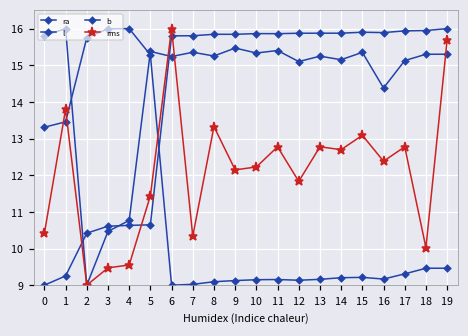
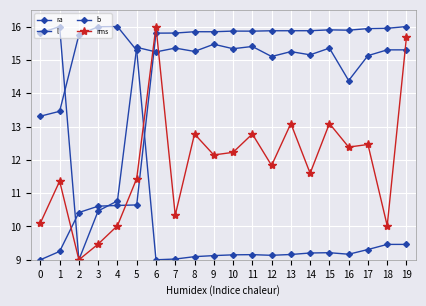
  {
    "rms": {
-     "0": 10.4,
-     "1": 13.8,
+     "0": 10.1,
+     "1": 11.4,
      "3": 9.5,
-     "4": 9.6,
+     "4": 10.0,
      "5": 11.4,
      "6": 16.0,
      "7": 10.3,
-     "8": 13.3,
+     "8": 12.8,
      "9": 12.1,
      "10": 12.2,
      "11": 12.8,
      "12": 11.8,
-     "13": 12.8,
-     "14": 12.7,
+     "13": 13.1,
+     "14": 11.6,
      "15": 13.1,
      "16": 12.4,
-     "17": 12.8,
+     "17": 12.5,
      "18": 10.0,
      "19": 15.7
    }
  }
